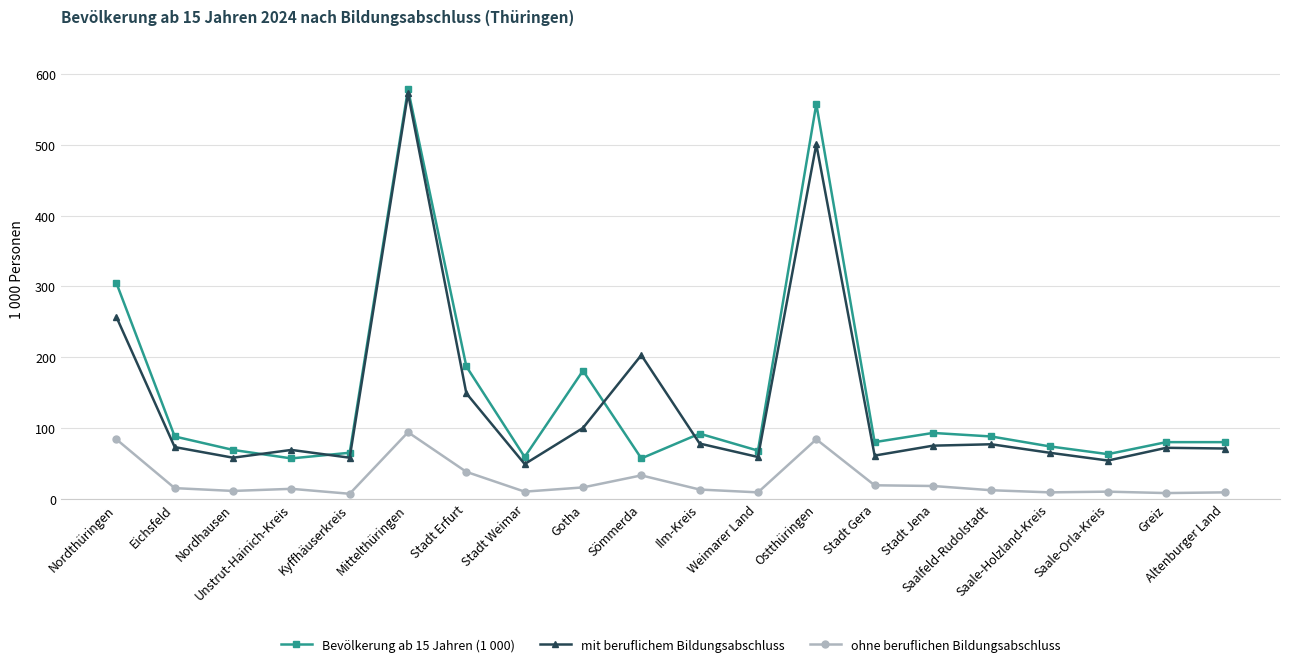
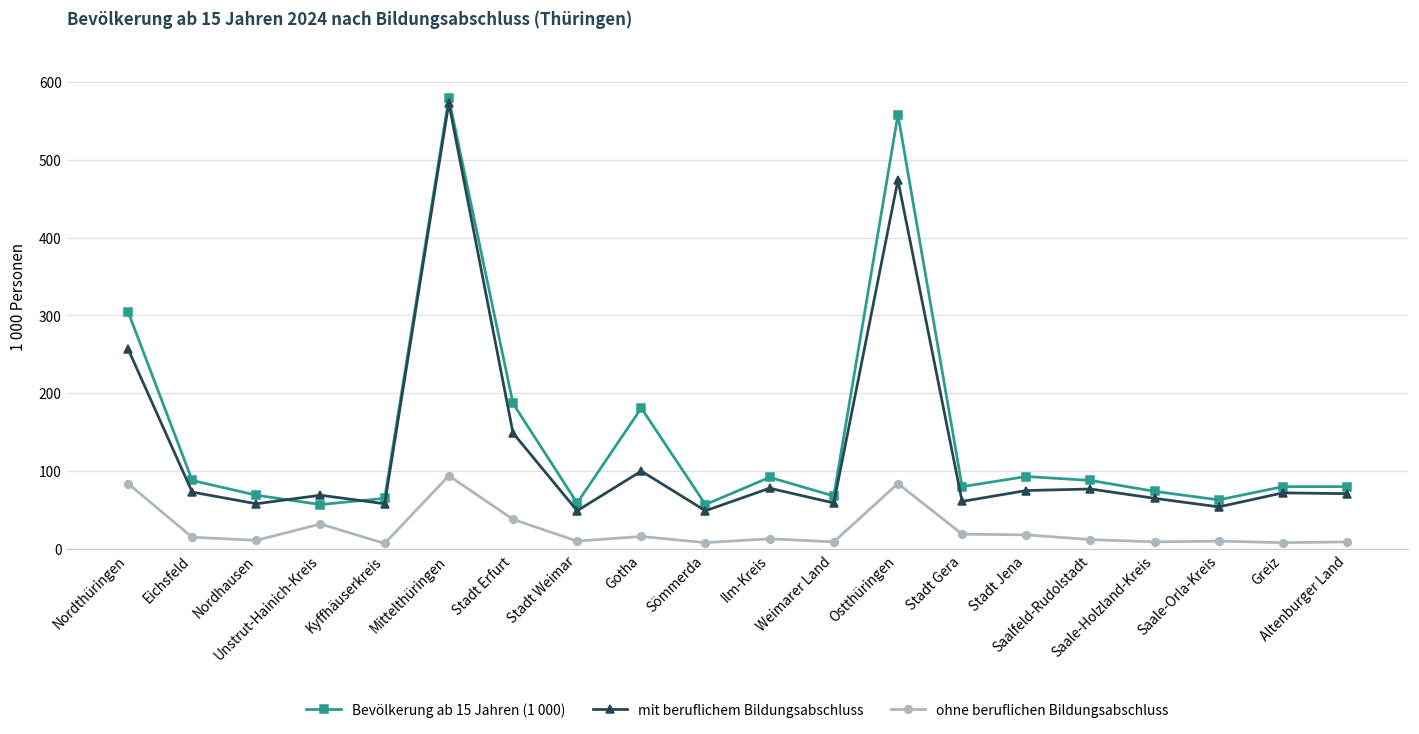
  {
    "Bevölkerung ab 15 Jahren (1 000)": {
      "Nordthüringen": 310,
      "Eichsfeld": 90,
      "Nordhausen": 70,
      "Unstrut-Hainich-Kreis": 60,
      "Kyffhäuserkreis": 70,
      "Mittelthüringen": 580,
      "Stadt Erfurt": 190,
      "Stadt Weimar": 60,
      "Gotha": 180,
      "Sömmerda": 60,
      "Ilm-Kreis": 90,
      "Weimarer Land": 70,
      "Ostthüringen": 560,
      "Stadt Gera": 80,
      "Stadt Jena": 90,
      "Saalfeld-Rudolstadt": 90,
      "Saale-Holzland-Kreis": 70,
      "Saale-Orla-Kreis": 60,
      "Greiz": 80,
      "Altenburger Land": 80
    },
    "mit beruflichem Bildungsabschluss": {
      "Nordthüringen": 260,
      "Eichsfeld": 70,
      "Nordhausen": 60,
      "Unstrut-Hainich-Kreis": 70,
      "Kyffhäuserkreis": 60,
      "Mittelthüringen": 570,
      "Stadt Erfurt": 150,
      "Stadt Weimar": 50,
      "Gotha": 100,
-     "Sömmerda": 200,
+     "Sömmerda": 50,
      "Ilm-Kreis": 80,
      "Weimarer Land": 60,
-     "Ostthüringen": 500,
+     "Ostthüringen": 470,
      "Stadt Gera": 60,
      "Stadt Jena": 80,
      "Saalfeld-Rudolstadt": 80,
      "Saale-Holzland-Kreis": 70,
      "Saale-Orla-Kreis": 50,
      "Greiz": 70,
      "Altenburger Land": 70
    },
    "ohne beruflichen Bildungsabschluss": {
      "Nordthüringen": 80,
      "Eichsfeld": 20,
      "Nordhausen": 10,
-     "Unstrut-Hainich-Kreis": 10,
+     "Unstrut-Hainich-Kreis": 30,
      "Kyffhäuserkreis": 10,
      "Mittelthüringen": 90,
      "Stadt Erfurt": 40,
      "Stadt Weimar": 10,
      "Gotha": 20,
-     "Sömmerda": 30,
+     "Sömmerda": 10,
      "Ilm-Kreis": 10,
      "Weimarer Land": 10,
      "Ostthüringen": 80,
      "Stadt Gera": 20,
      "Stadt Jena": 20,
      "Saalfeld-Rudolstadt": 10,
      "Saale-Holzland-Kreis": 10,
      "Saale-Orla-Kreis": 10,
      "Greiz": 10,
      "Altenburger Land": 10
    }
  }
